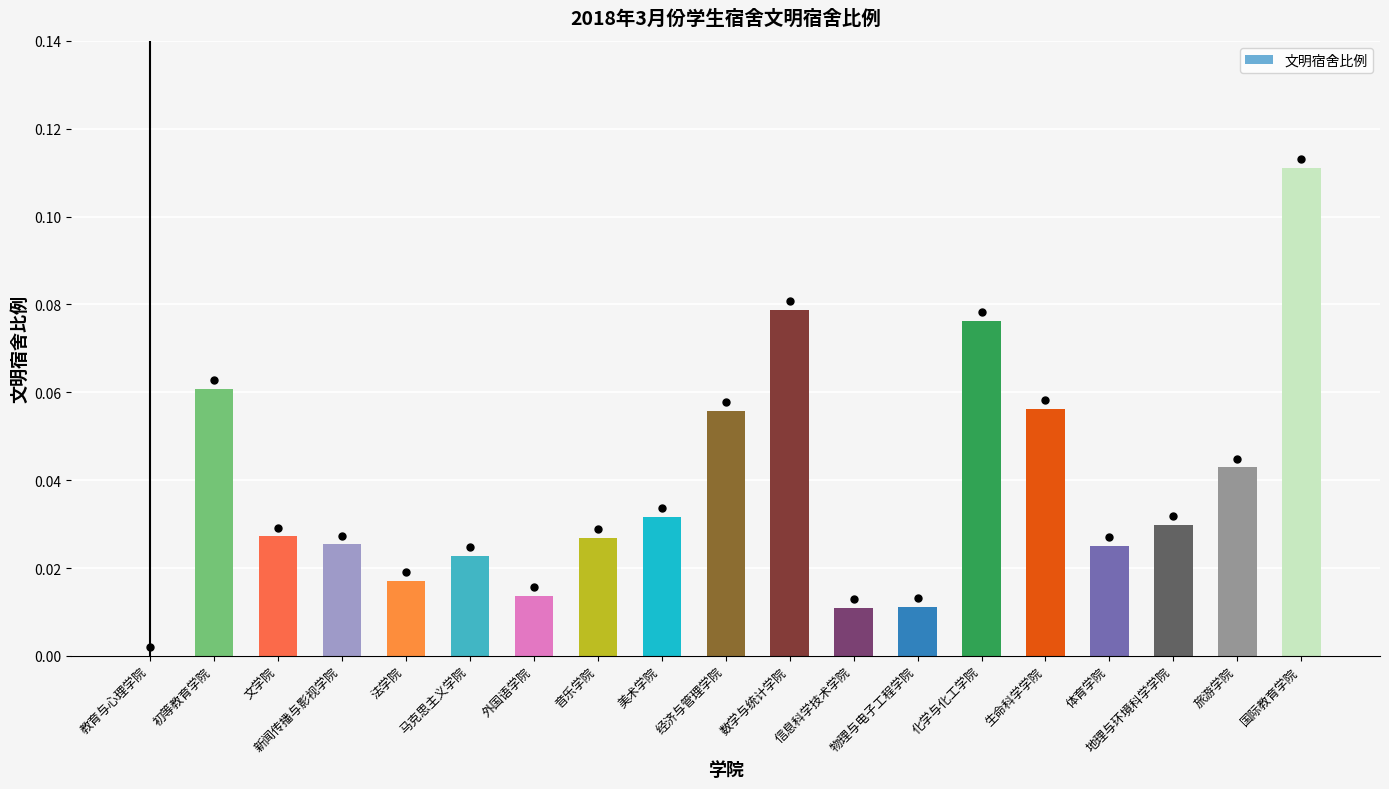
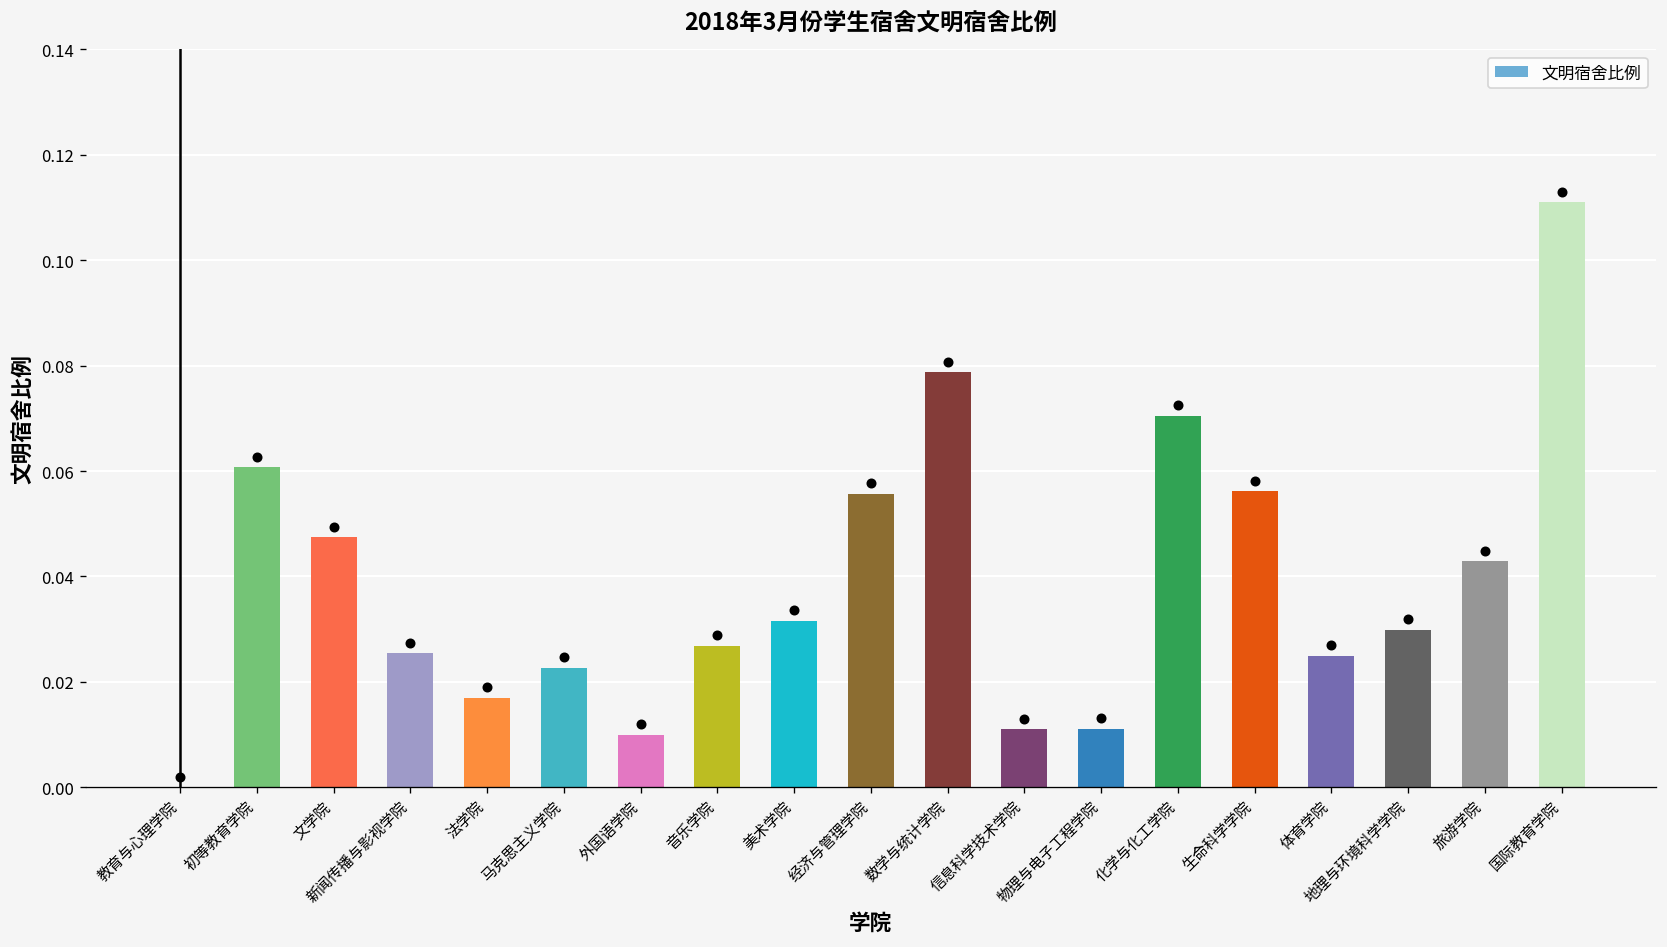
  {
    "文明宿舍比例": {
      "初等教育学院": 0.061,
-     "文学院": 0.027,
+     "文学院": 0.047,
      "新闻传播与影视学院": 0.025,
      "法学院": 0.017,
      "马克思主义学院": 0.023,
-     "外国语学院": 0.014,
+     "外国语学院": 0.010,
      "音乐学院": 0.027,
      "美术学院": 0.032,
      "经济与管理学院": 0.056,
      "数学与统计学院": 0.079,
      "信息科学技术学院": 0.011,
      "物理与电子工程学院": 0.011,
-     "化学与化工学院": 0.076,
+     "化学与化工学院": 0.071,
      "生命科学学院": 0.056,
      "体育学院": 0.025,
      "地理与环境科学学院": 0.030,
      "旅游学院": 0.043,
      "国际教育学院": 0.111
    }
  }
